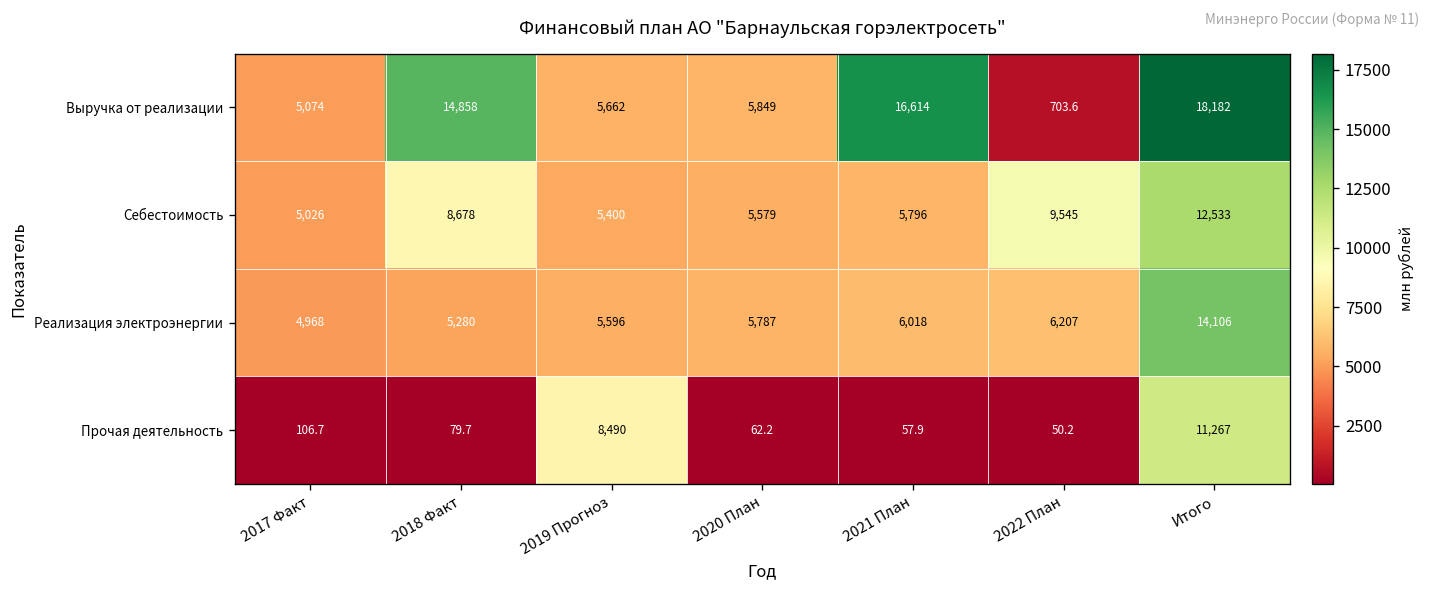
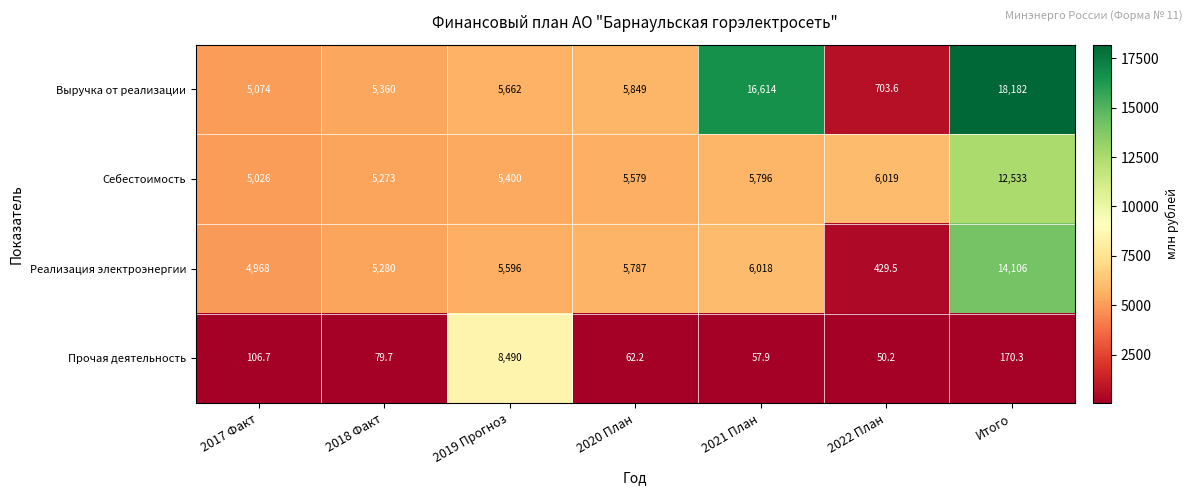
  {
    "Выручка от реализации": {
      "2017 Факт": "5,074",
-     "2018 Факт": "14,858",
+     "2018 Факт": "5,360",
      "2019 Прогноз": "5,662",
      "2020 План": "5,849",
      "2021 План": "16,614",
      "2022 План": "703.6",
      "Итого": "18,182"
    },
    "Себестоимость": {
      "2017 Факт": "5,026",
-     "2018 Факт": "8,678",
+     "2018 Факт": "5,273",
      "2019 Прогноз": "5,400",
      "2020 План": "5,579",
      "2021 План": "5,796",
-     "2022 План": "9,545",
+     "2022 План": "6,019",
      "Итого": "12,533"
    },
    "Реализация электроэнергии": {
      "2017 Факт": "4,968",
      "2018 Факт": "5,280",
      "2019 Прогноз": "5,596",
      "2020 План": "5,787",
      "2021 План": "6,018",
-     "2022 План": "6,207",
+     "2022 План": "429.5",
      "Итого": "14,106"
    },
    "Прочая деятельность": {
      "2017 Факт": "106.7",
      "2018 Факт": "79.7",
      "2019 Прогноз": "8,490",
      "2020 План": "62.2",
      "2021 План": "57.9",
      "2022 План": "50.2",
-     "Итого": "11,267"
+     "Итого": "170.3"
    }
  }
